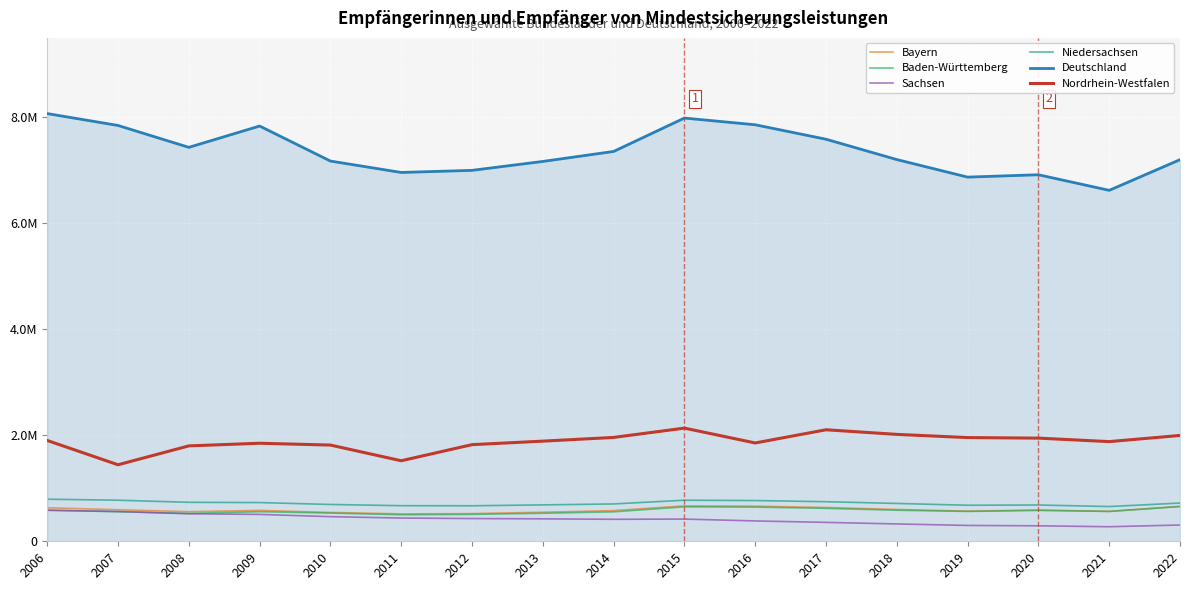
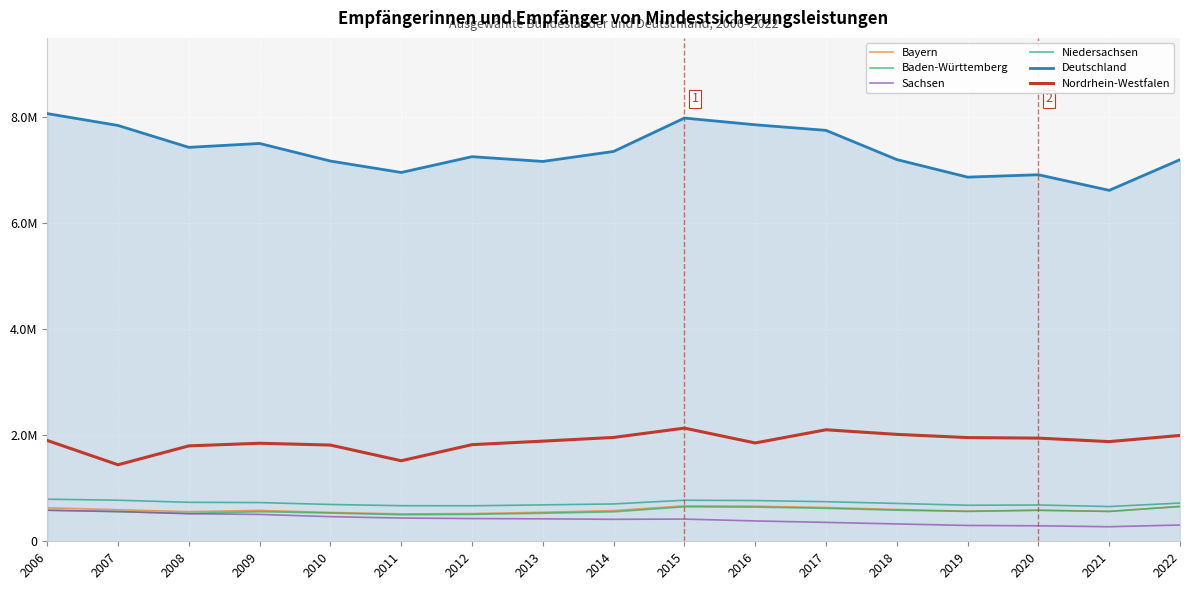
  {
    "Sachsen": {
      "2009": 500000,
      "2010": 500000,
      "2011": 400000,
      "2012": 400000,
      "2013": 400000,
      "2014": 400000,
      "2015": 400000,
      "2016": 400000,
      "2017": 400000,
      "2018": 300000,
      "2019": 300000,
      "2020": 300000,
      "2021": 300000,
      "2022": 300000
    },
    "Deutschland": {
      "2006": 8100000,
      "2007": 7800000,
      "2008": 7400000,
-     "2009": 7800000,
+     "2009": 7500000,
      "2010": 7200000,
      "2011": 7000000,
-     "2012": 7000000,
+     "2012": 7300000,
      "2013": 7200000,
      "2014": 7400000,
      "2016": 7900000,
-     "2017": 7600000,
+     "2017": 7800000,
      "2018": 7200000,
      "2019": 6900000,
      "2020": 6900000,
      "2021": 6600000,
      "2022": 7200000
    },
    "Nordrhein-Westfalen": {
      "2006": 1900000,
      "2007": 1400000,
      "2008": 1800000,
      "2009": 1900000,
      "2010": 1800000,
      "2011": 1500000,
      "2012": 1800000,
      "2013": 1900000,
      "2014": 2000000,
      "2015": 2100000,
      "2016": 1900000,
      "2017": 2100000,
      "2018": 2000000,
      "2019": 2000000,
      "2020": 1900000,
      "2021": 1900000,
      "2022": 2000000
    }
  }
